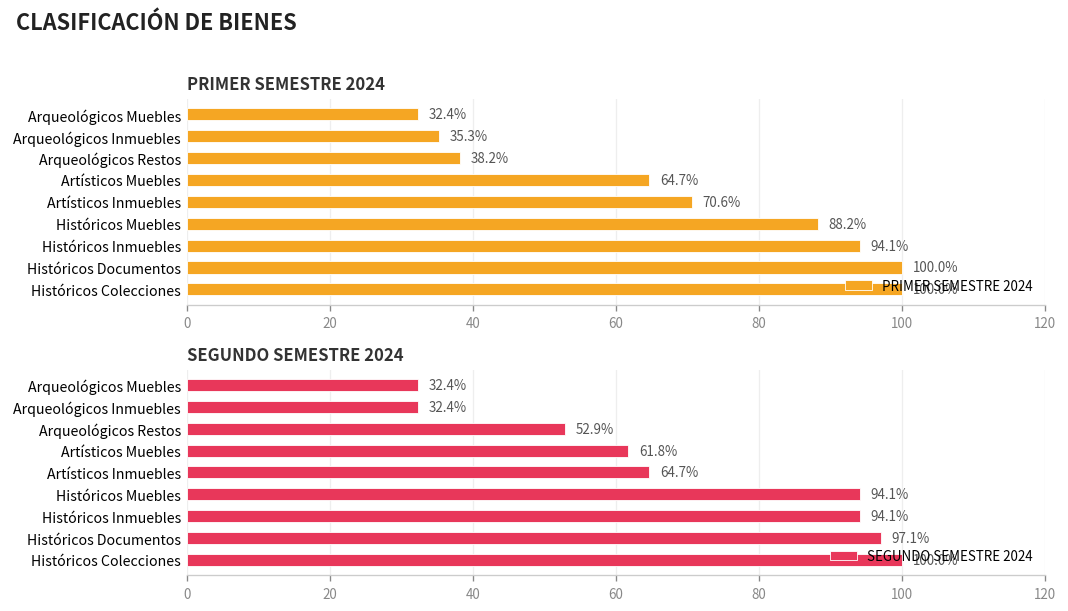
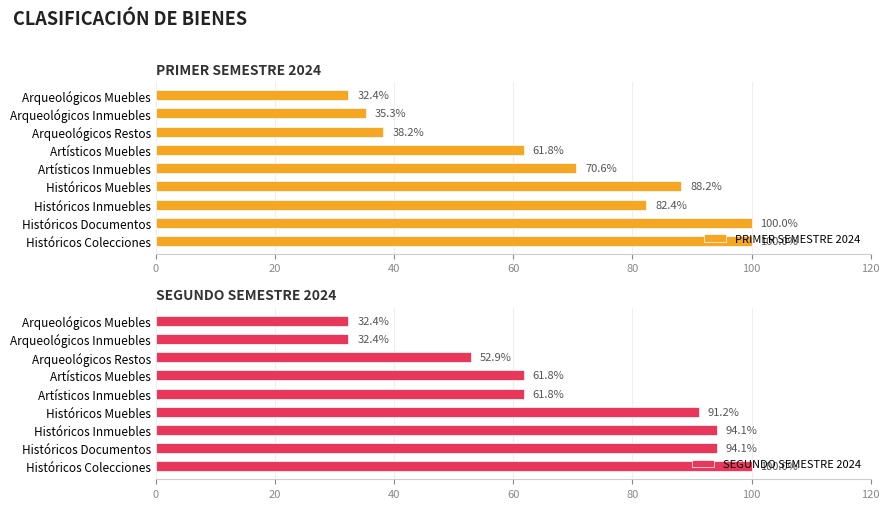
  {
    "PRIMER SEMESTRE 2024": {
      "Arqueológicos Muebles": "32.4%",
      "Arqueológicos Inmuebles": "35.3%",
      "Arqueológicos Restos": "38.2%",
-     "Artísticos Muebles": "64.7%",
+     "Artísticos Muebles": "61.8%",
      "Artísticos Inmuebles": "70.6%",
      "Históricos Muebles": "88.2%",
-     "Históricos Inmuebles": "94.1%",
+     "Históricos Inmuebles": "82.4%",
      "Históricos Documentos": "100.0%",
      "Históricos Colecciones": "100.0%"
    },
    "SEGUNDO SEMESTRE 2024": {
      "Arqueológicos Muebles": "32.4%",
      "Arqueológicos Inmuebles": "32.4%",
      "Arqueológicos Restos": "52.9%",
      "Artísticos Muebles": "61.8%",
-     "Artísticos Inmuebles": "64.7%",
-     "Históricos Muebles": "94.1%",
+     "Artísticos Inmuebles": "61.8%",
+     "Históricos Muebles": "91.2%",
      "Históricos Inmuebles": "94.1%",
-     "Históricos Documentos": "97.1%",
+     "Históricos Documentos": "94.1%",
      "Históricos Colecciones": "100.0%"
    }
  }
